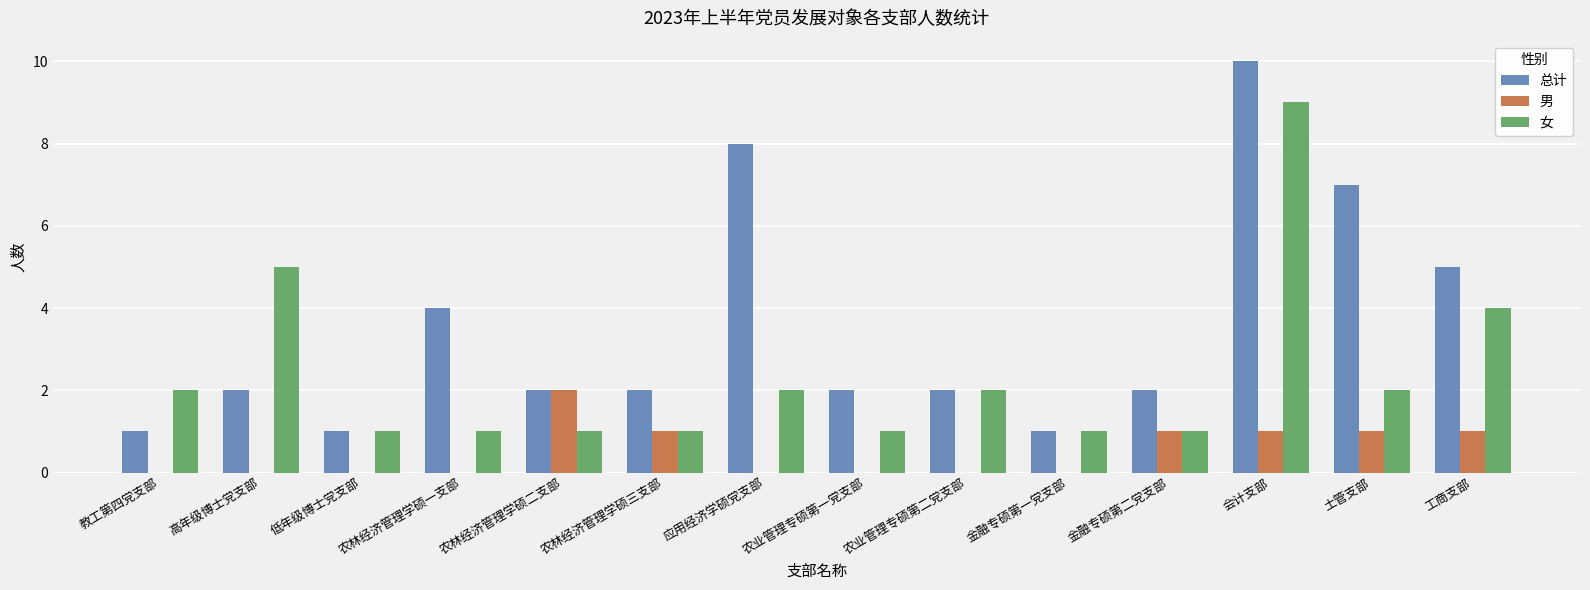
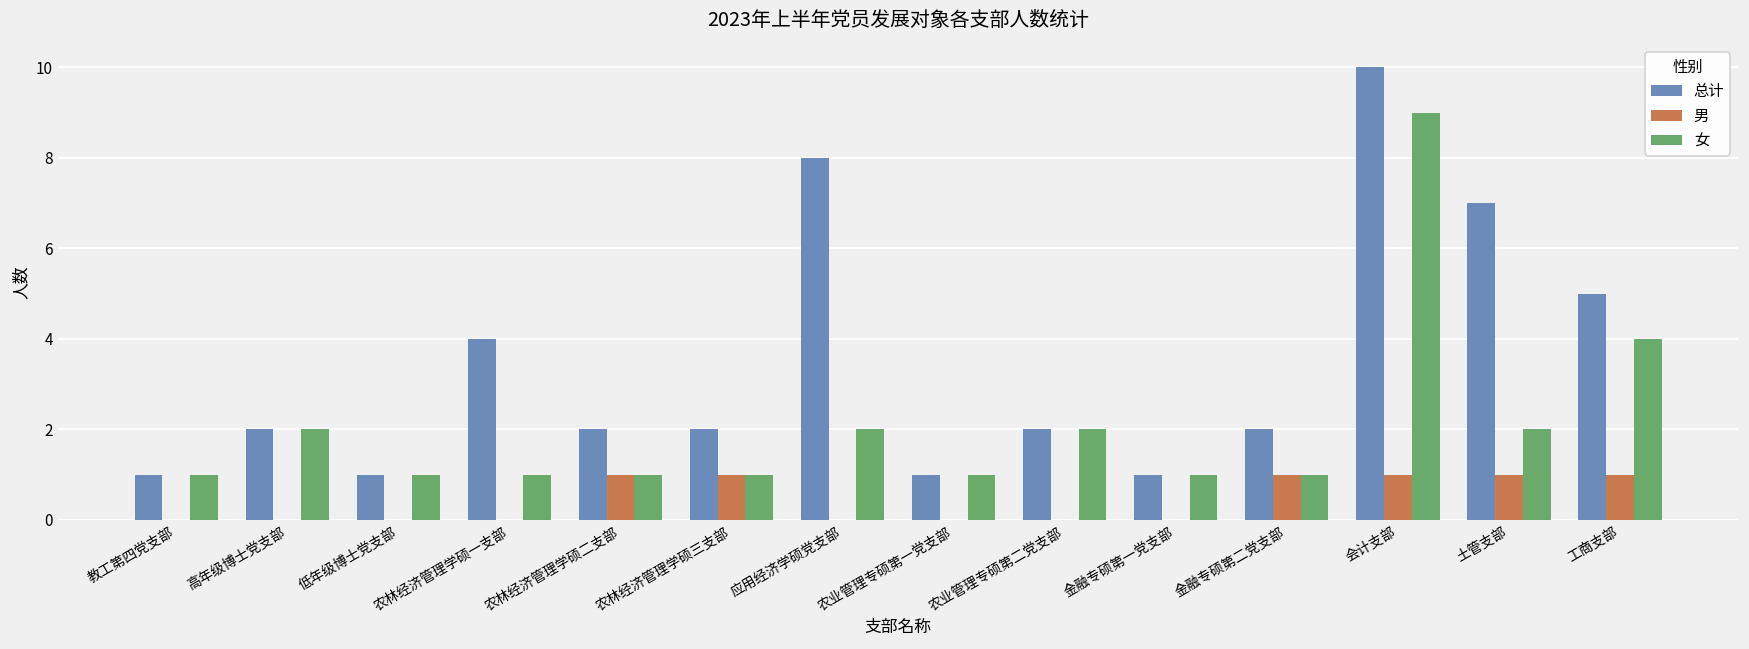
  {
    "总计": {
      "教工第四党支部": 1,
      "高年级博士党支部": 2,
      "低年级博士党支部": 1,
      "农林经济管理学硕一支部": 4,
      "农林经济管理学硕二支部": 2,
      "农林经济管理学硕三支部": 2,
      "应用经济学硕党支部": 8,
-     "农业管理专硕第一党支部": 2,
+     "农业管理专硕第一党支部": 1,
      "农业管理专硕第二党支部": 2,
      "金融专硕第一党支部": 1,
      "金融专硕第二党支部": 2,
      "会计支部": 10,
      "土管支部": 7,
      "工商支部": 5
    },
    "男": {
      "教工第四党支部": 0,
      "高年级博士党支部": 0,
      "低年级博士党支部": 0,
      "农林经济管理学硕一支部": 0,
-     "农林经济管理学硕二支部": 2,
+     "农林经济管理学硕二支部": 1,
      "农林经济管理学硕三支部": 1,
      "应用经济学硕党支部": 0,
      "农业管理专硕第一党支部": 0,
      "农业管理专硕第二党支部": 0,
      "金融专硕第一党支部": 0,
      "金融专硕第二党支部": 1,
      "会计支部": 1,
      "土管支部": 1,
      "工商支部": 1
    },
    "女": {
-     "教工第四党支部": 2,
-     "高年级博士党支部": 5,
+     "教工第四党支部": 1,
+     "高年级博士党支部": 2,
      "低年级博士党支部": 1,
      "农林经济管理学硕一支部": 1,
      "农林经济管理学硕二支部": 1,
      "农林经济管理学硕三支部": 1,
      "应用经济学硕党支部": 2,
      "农业管理专硕第一党支部": 1,
      "农业管理专硕第二党支部": 2,
      "金融专硕第一党支部": 1,
      "金融专硕第二党支部": 1,
      "会计支部": 9,
      "土管支部": 2,
      "工商支部": 4
    }
  }
